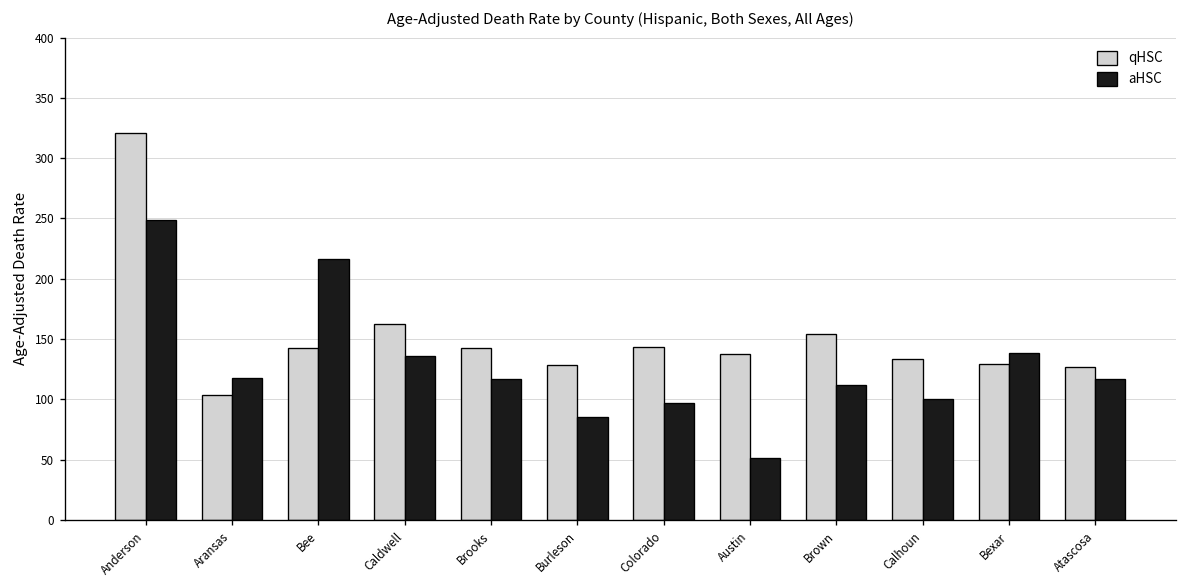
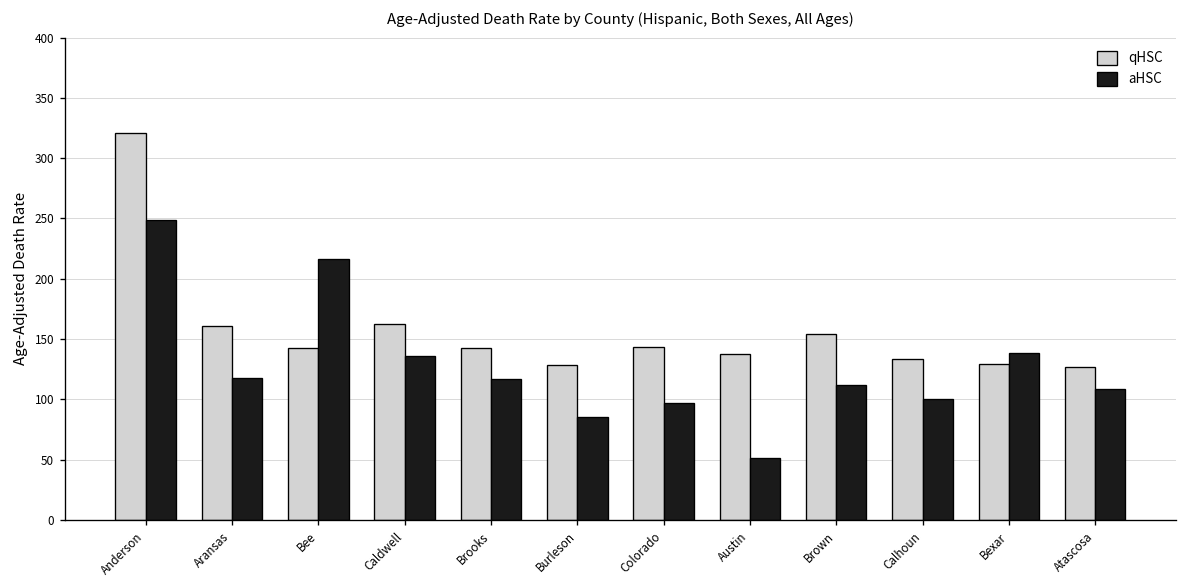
  {
    "qHSC": {
      "Anderson": 321,
-     "Aransas": 104,
+     "Aransas": 161,
      "Bee": 143,
      "Caldwell": 162,
      "Brooks": 143,
      "Burleson": 129,
      "Colorado": 143,
      "Austin": 138,
      "Brown": 155,
      "Calhoun": 133,
      "Bexar": 129,
      "Atascosa": 126
    },
    "aHSC": {
      "Anderson": 249,
      "Aransas": 118,
      "Bee": 216,
      "Caldwell": 136,
      "Brooks": 117,
      "Burleson": 85,
      "Colorado": 97,
      "Austin": 51,
      "Brown": 112,
      "Calhoun": 100,
      "Bexar": 138,
-     "Atascosa": 117
+     "Atascosa": 109
    }
  }
